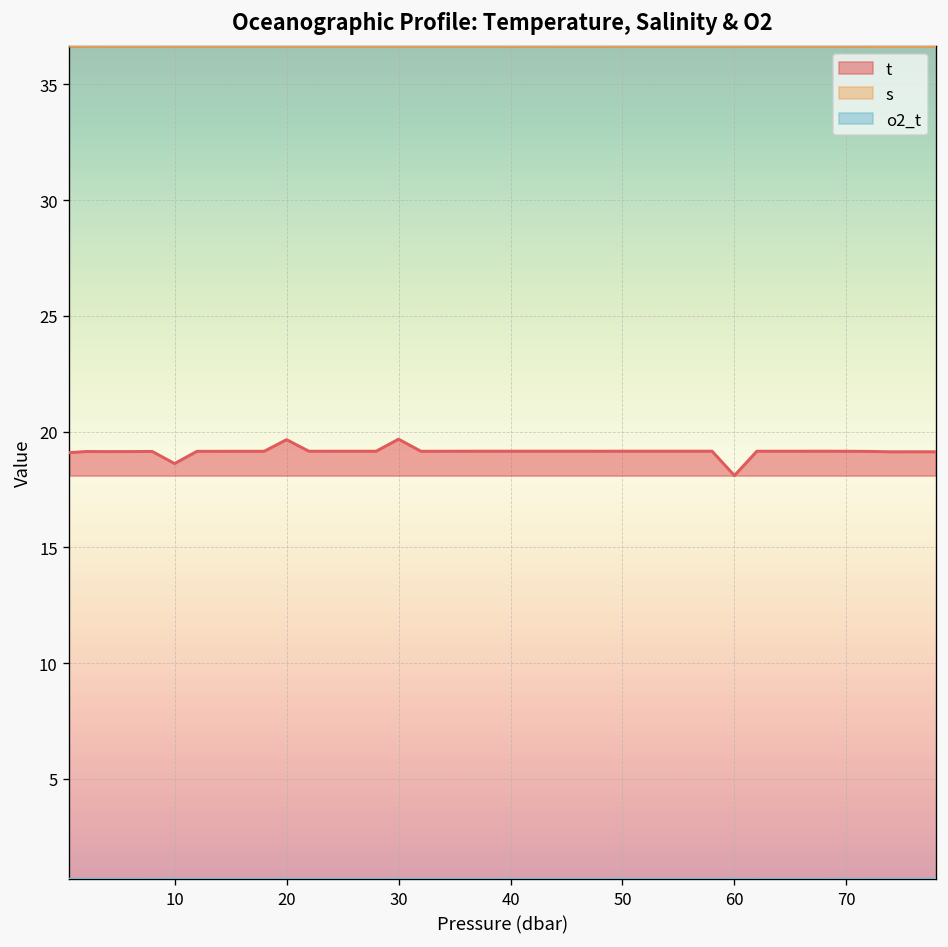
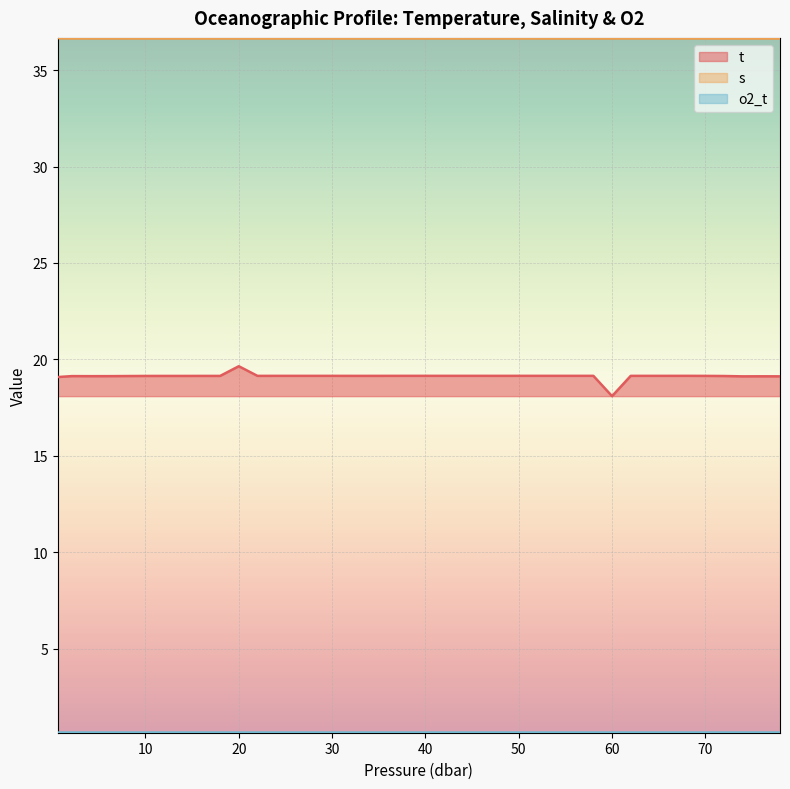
  {
    "t": {
-     "10": 18.6,
+     "10": 19.1,
      "20": 19.6,
-     "30": 19.7,
+     "30": 19.2,
      "40": 19.2,
      "60": 18.1,
      "70": 19.1
    },
    "s": {
      "10": 36.6,
      "20": 36.6,
      "30": 36.6,
      "40": 36.6,
      "60": 36.6,
      "70": 36.6
    },
    "o2_t": {
      "10": 0.7,
      "20": 0.7,
      "30": 0.7,
      "40": 0.7,
      "60": 0.7,
      "70": 0.7
    }
  }
